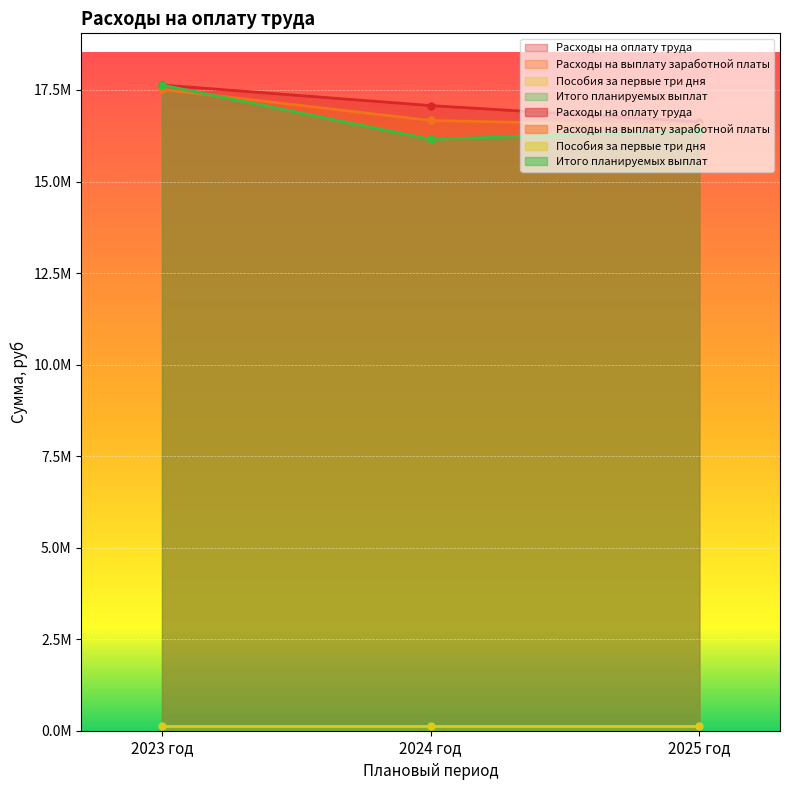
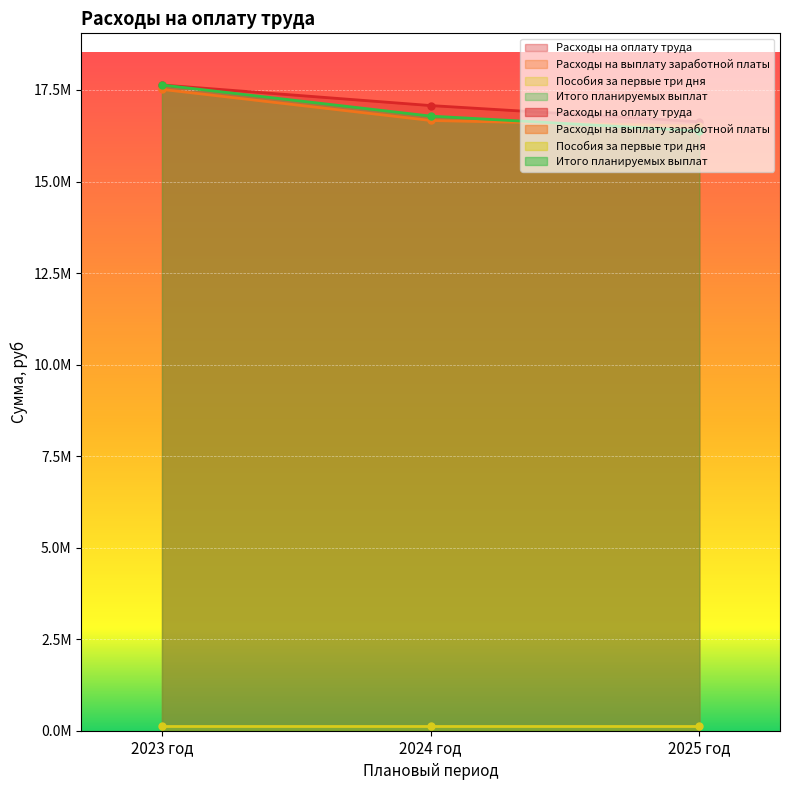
  {
    "Итого планируемых выплат": {
-     "2024 год": 16200000
+     "2024 год": 16800000
    }
  }
